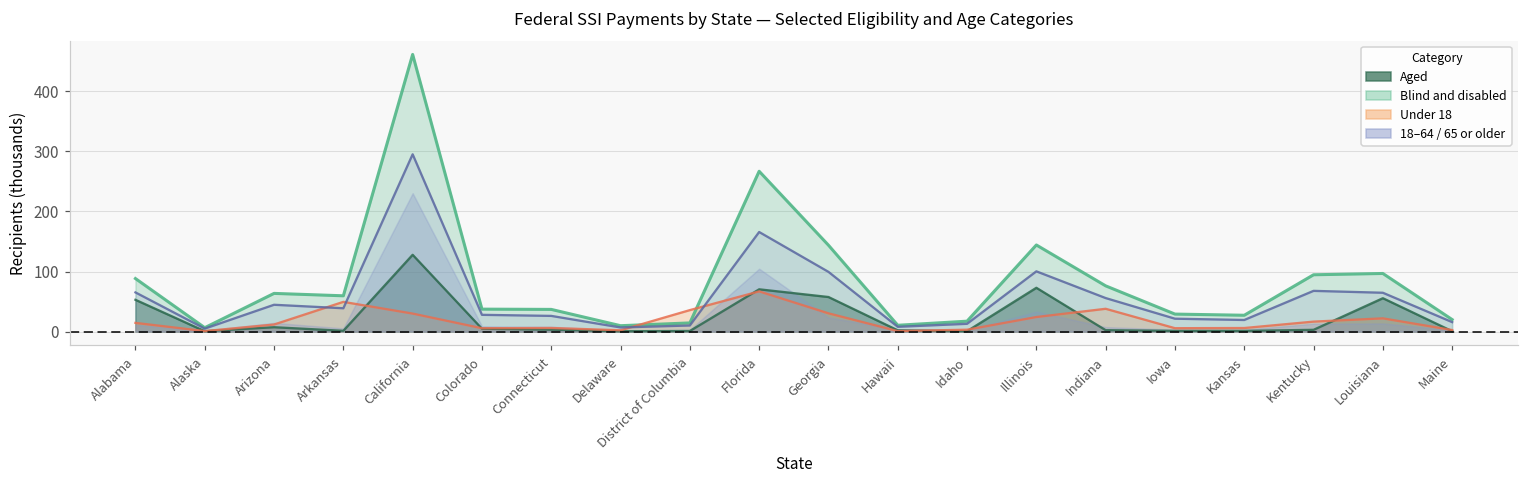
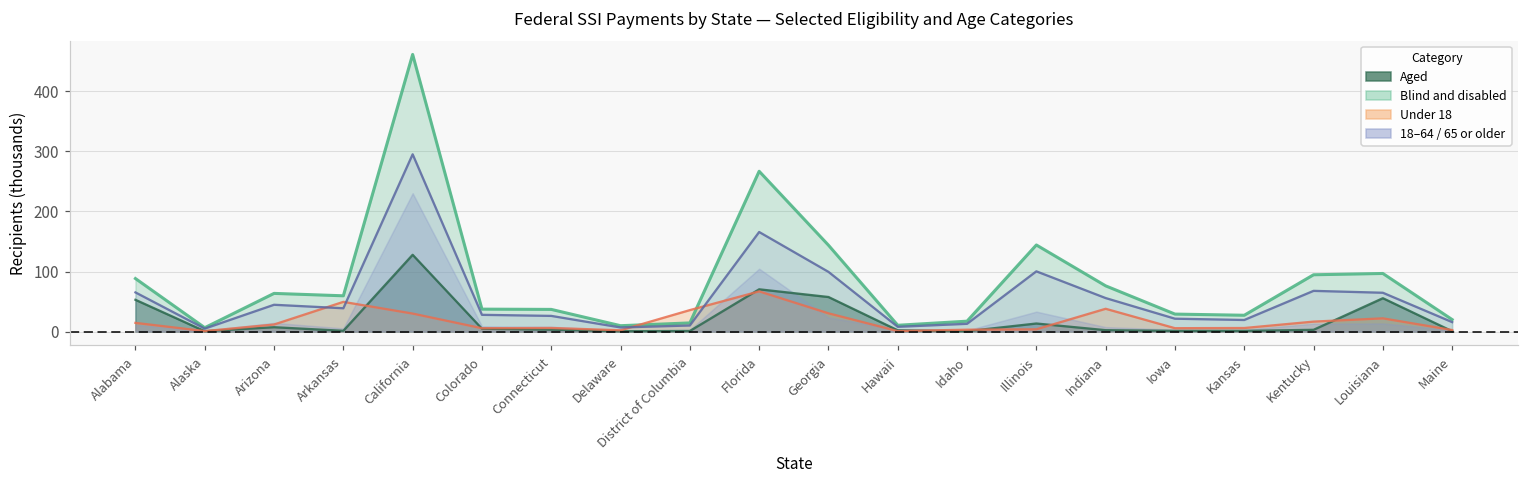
  {
    "Aged": {
      "Alabama": 50,
      "California": 130,
      "Georgia": 60,
-     "Illinois": 70,
+     "Illinois": 10,
      "Indiana": 0,
      "Kentucky": 0,
      "Louisiana": 60
    },
    "Under 18": {
      "Arkansas": 50,
      "California": 30,
      "District of Columbia": 40,
      "Georgia": 30,
-     "Illinois": 20,
+     "Illinois": 0,
      "Indiana": 40,
      "Louisiana": 20
    }
  }
